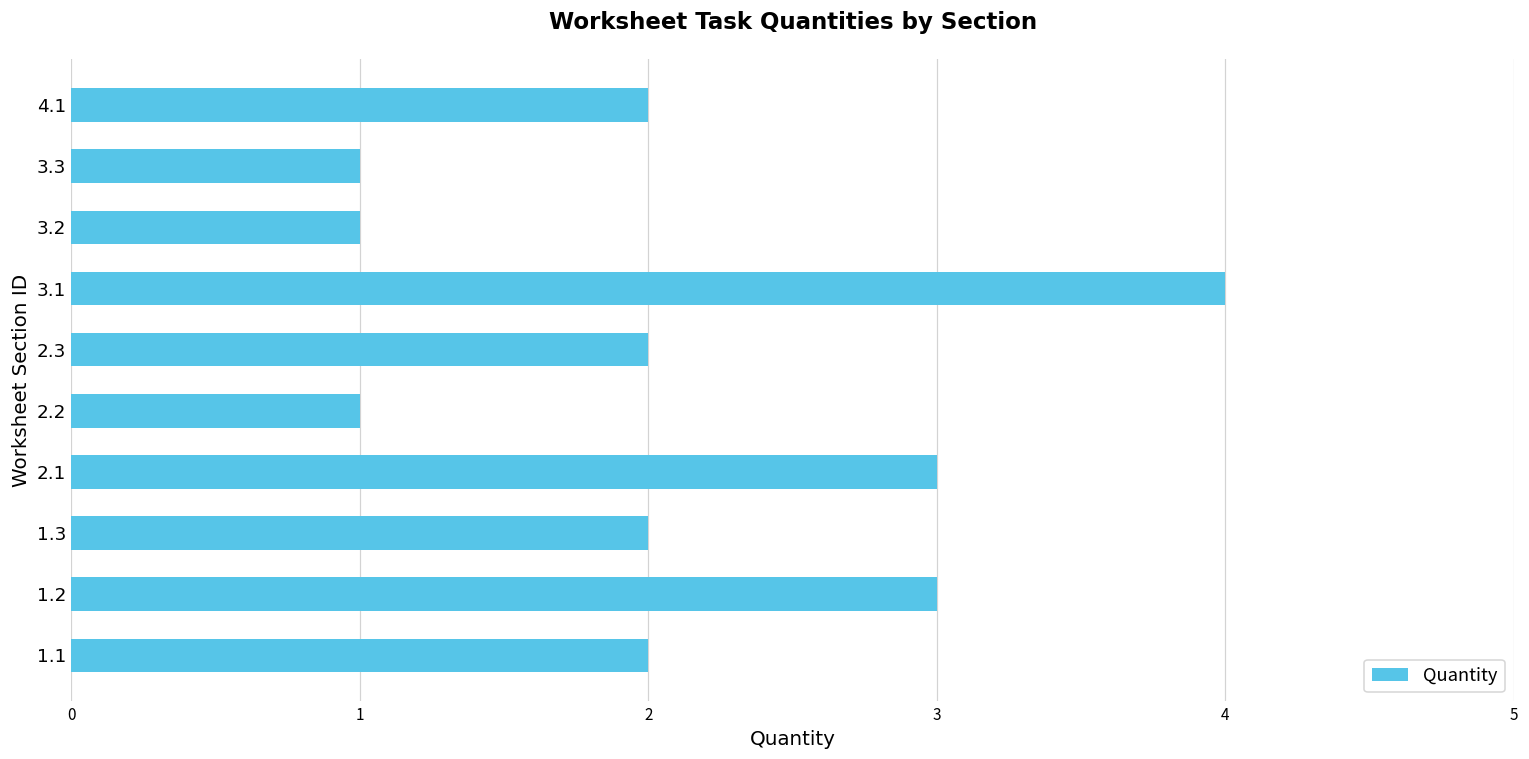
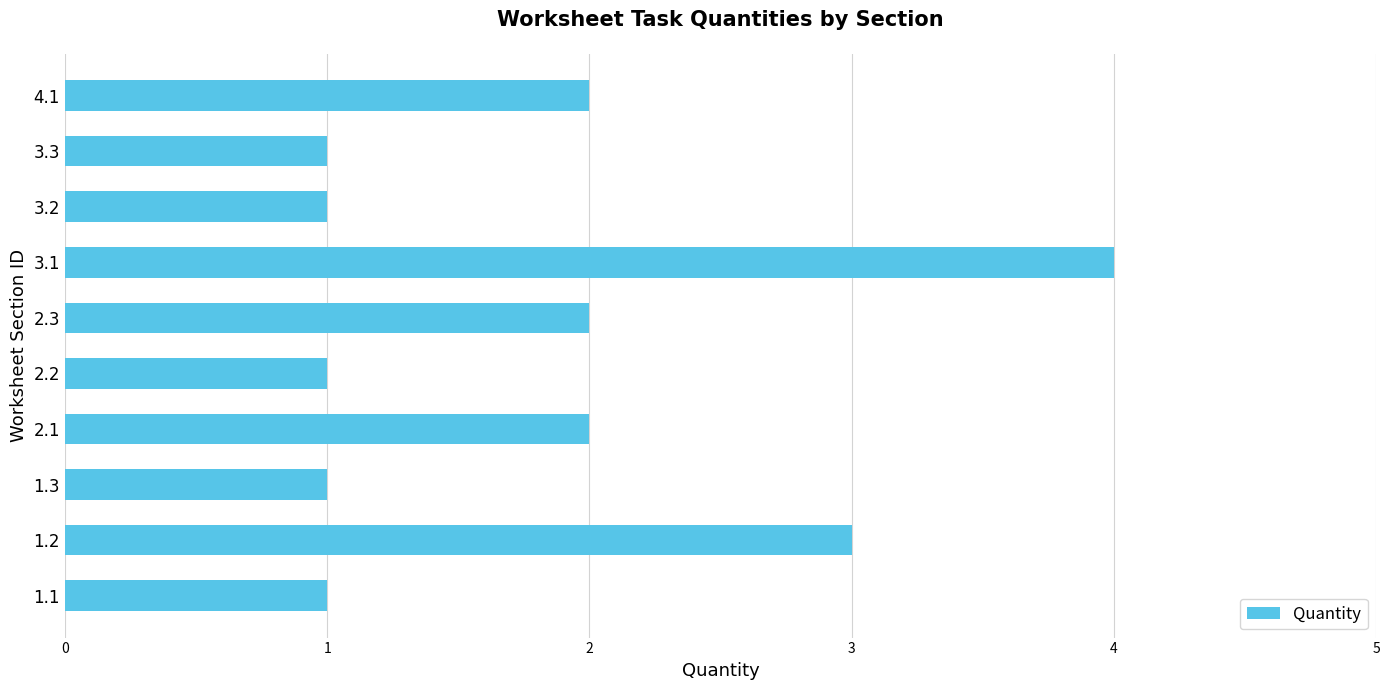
  {
    "4.1": 2,
    "3.3": 1,
    "3.2": 1,
    "3.1": 4,
    "2.3": 2,
    "2.2": 1,
-   "2.1": 3,
-   "1.3": 2,
+   "2.1": 2,
+   "1.3": 1,
    "1.2": 3,
-   "1.1": 2
+   "1.1": 1
  }
